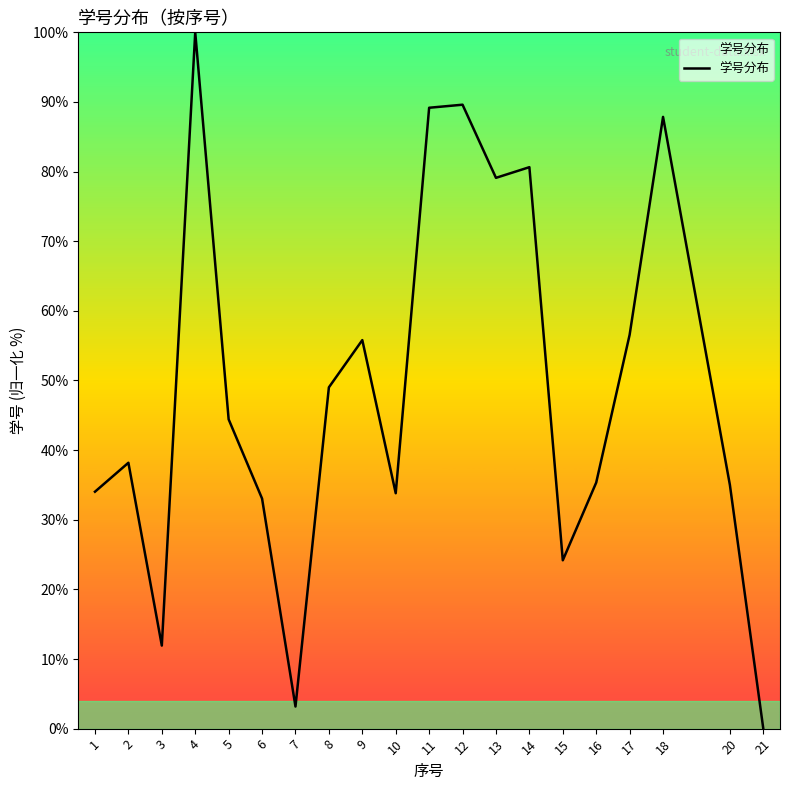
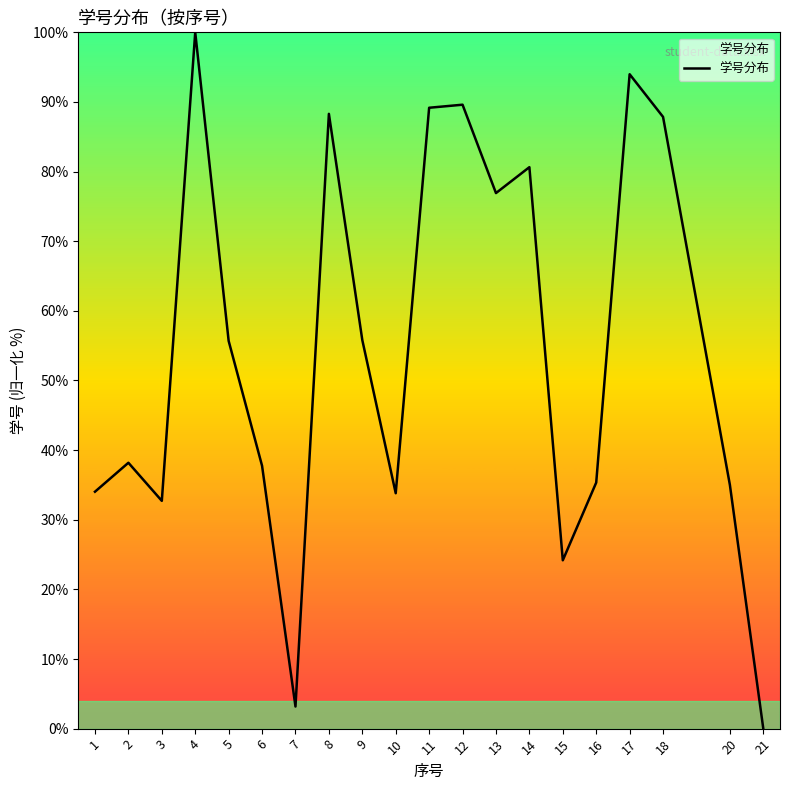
  {
    "1": "34%",
    "2": "38%",
-   "3": "12%",
+   "3": "33%",
    "4": "100%",
-   "5": "44%",
-   "6": "33%",
-   "8": "49%",
+   "5": "56%",
+   "6": "38%",
+   "8": "88%",
    "9": "56%",
    "10": "34%",
    "11": "89%",
    "12": "90%",
-   "13": "79%",
+   "13": "77%",
    "14": "81%",
    "15": "24%",
    "16": "35%",
-   "17": "57%",
+   "17": "94%",
    "18": "88%",
    "20": "35%"
  }
